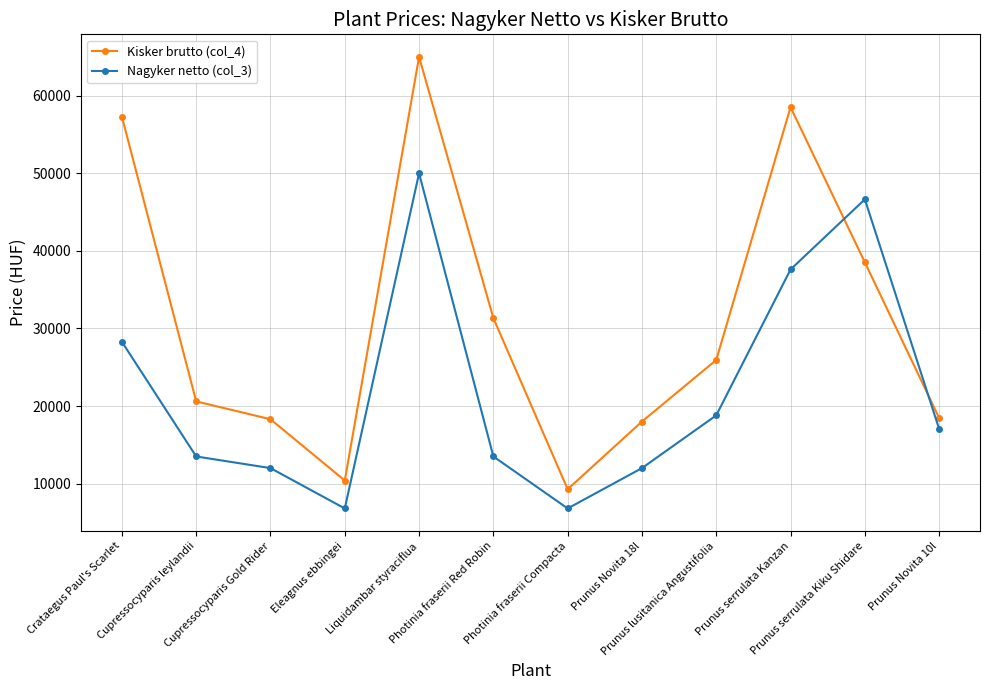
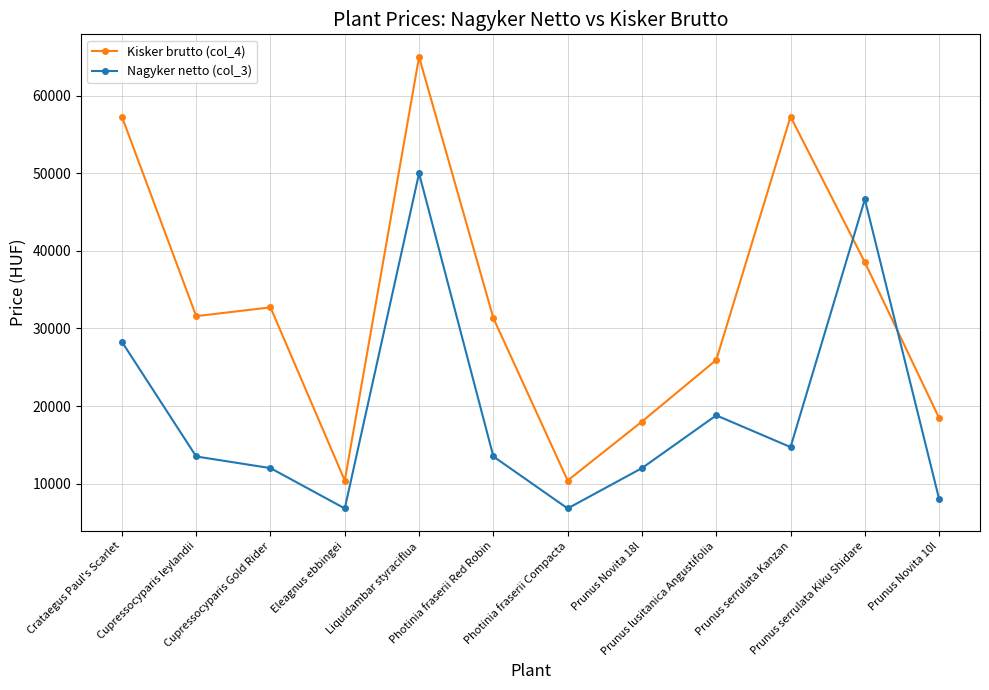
  {
    "Kisker brutto (col_4)": {
      "Crataegus Paul's Scarlet": 57000,
-     "Cupressocyparis leylandii": 21000,
-     "Cupressocyparis Gold Rider": 18000,
+     "Cupressocyparis leylandii": 32000,
+     "Cupressocyparis Gold Rider": 33000,
      "Eleagnus ebbingei": 10000,
      "Liquidambar styraciflua": 65000,
      "Photinia fraserii Red Robin": 31000,
-     "Photinia fraserii Compacta": 9000,
+     "Photinia fraserii Compacta": 10000,
      "Prunus Novita 18l": 18000,
      "Prunus lusitanica Angustifolia": 26000,
-     "Prunus serrulata Kanzan": 59000,
+     "Prunus serrulata Kanzan": 57000,
      "Prunus serrulata Kiku Shidare": 39000,
      "Prunus Novita 10l": 18000
    },
    "Nagyker netto (col_3)": {
      "Crataegus Paul's Scarlet": 28000,
      "Cupressocyparis leylandii": 14000,
      "Cupressocyparis Gold Rider": 12000,
      "Eleagnus ebbingei": 7000,
      "Liquidambar styraciflua": 50000,
      "Photinia fraserii Red Robin": 14000,
      "Photinia fraserii Compacta": 7000,
      "Prunus Novita 18l": 12000,
      "Prunus lusitanica Angustifolia": 19000,
-     "Prunus serrulata Kanzan": 38000,
+     "Prunus serrulata Kanzan": 15000,
      "Prunus serrulata Kiku Shidare": 47000,
-     "Prunus Novita 10l": 17000
+     "Prunus Novita 10l": 8000
    }
  }
